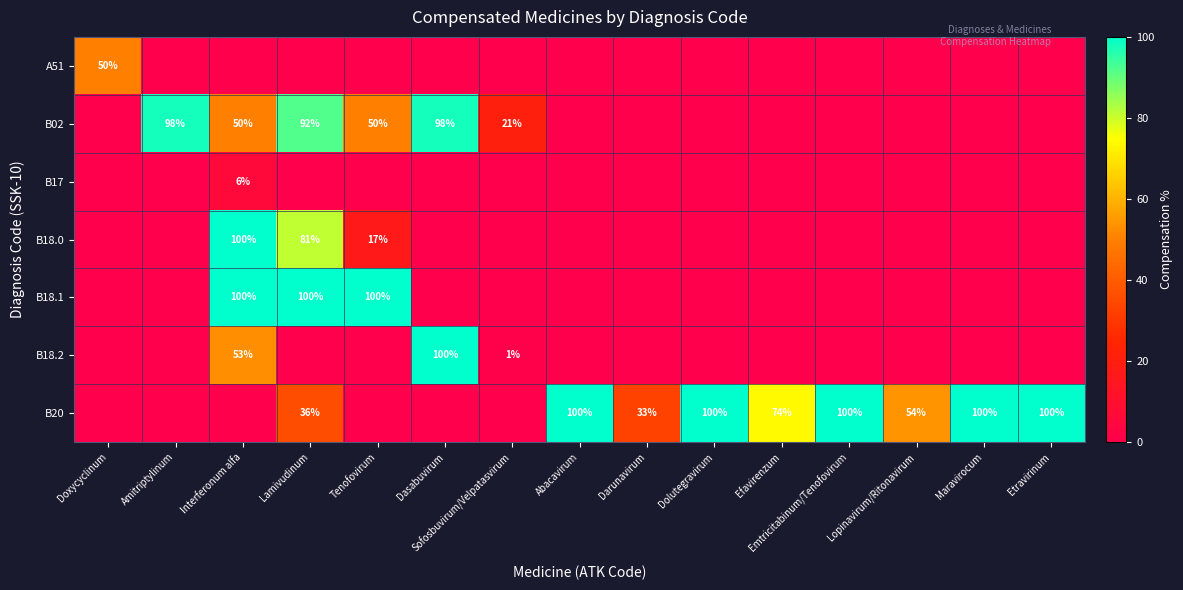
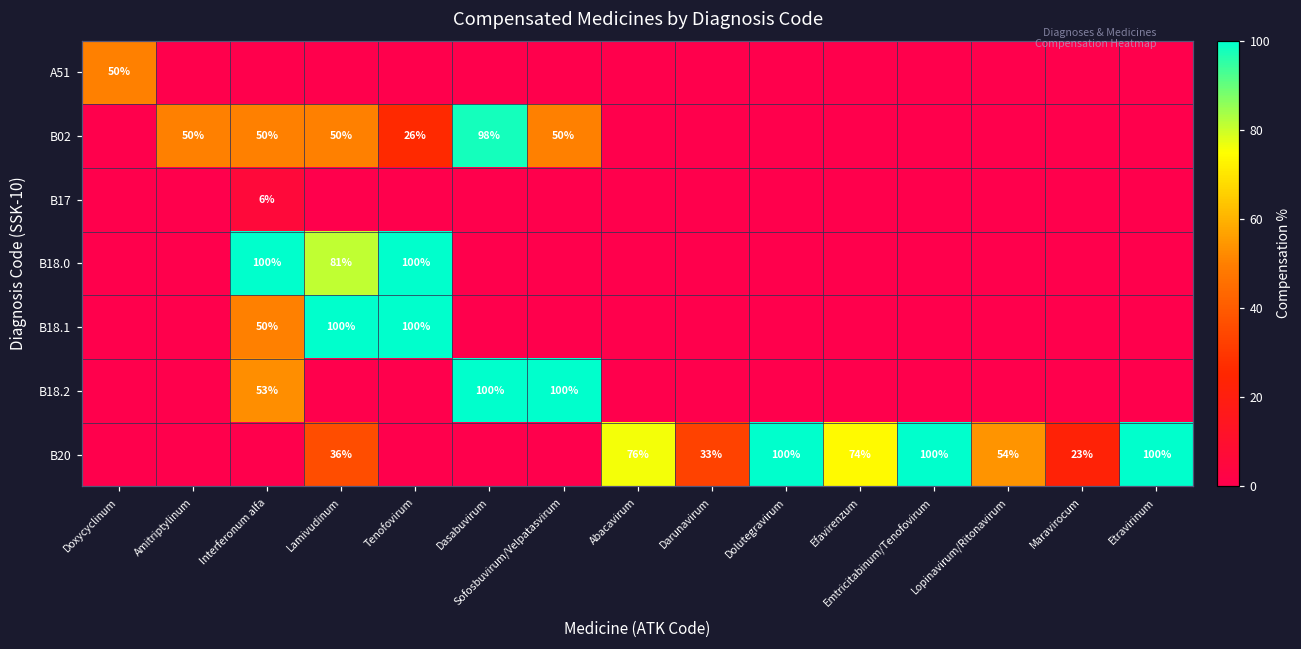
  {
    "A51": {
      "Doxycyclinum": "50%"
    },
    "B02": {
-     "Amitriptylinum": "98%",
+     "Amitriptylinum": "50%",
      "Interferonum alfa": "50%",
-     "Lamivudinum": "92%",
-     "Tenofovirum": "50%",
+     "Lamivudinum": "50%",
+     "Tenofovirum": "26%",
      "Dasabuvirum": "98%",
-     "Sofosbuvirum/Velpatasvirum": "21%"
+     "Sofosbuvirum/Velpatasvirum": "50%"
    },
    "B17": {
      "Interferonum alfa": "6%"
    },
    "B18.0": {
      "Interferonum alfa": "100%",
      "Lamivudinum": "81%",
-     "Tenofovirum": "17%"
+     "Tenofovirum": "100%"
    },
    "B18.1": {
-     "Interferonum alfa": "100%",
+     "Interferonum alfa": "50%",
      "Lamivudinum": "100%",
      "Tenofovirum": "100%"
    },
    "B18.2": {
      "Interferonum alfa": "53%",
      "Dasabuvirum": "100%",
-     "Sofosbuvirum/Velpatasvirum": "1%"
+     "Sofosbuvirum/Velpatasvirum": "100%"
    },
    "B20": {
      "Lamivudinum": "36%",
-     "Abacavirum": "100%",
+     "Abacavirum": "76%",
      "Darunavirum": "33%",
      "Dolutegravirum": "100%",
      "Efavirenzum": "74%",
      "Emtricitabinum/Tenofovirum": "100%",
      "Lopinavirum/Ritonavirum": "54%",
-     "Maravirocum": "100%",
+     "Maravirocum": "23%",
      "Etravirinum": "100%"
    }
  }
